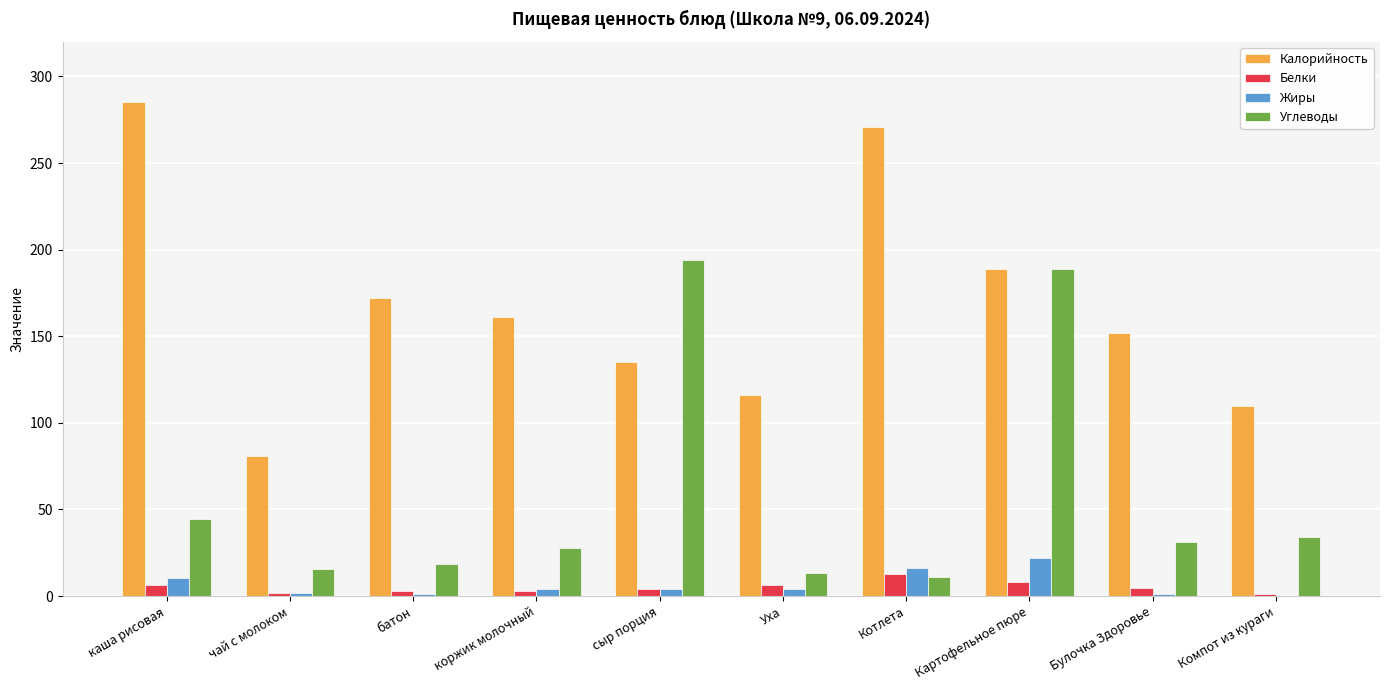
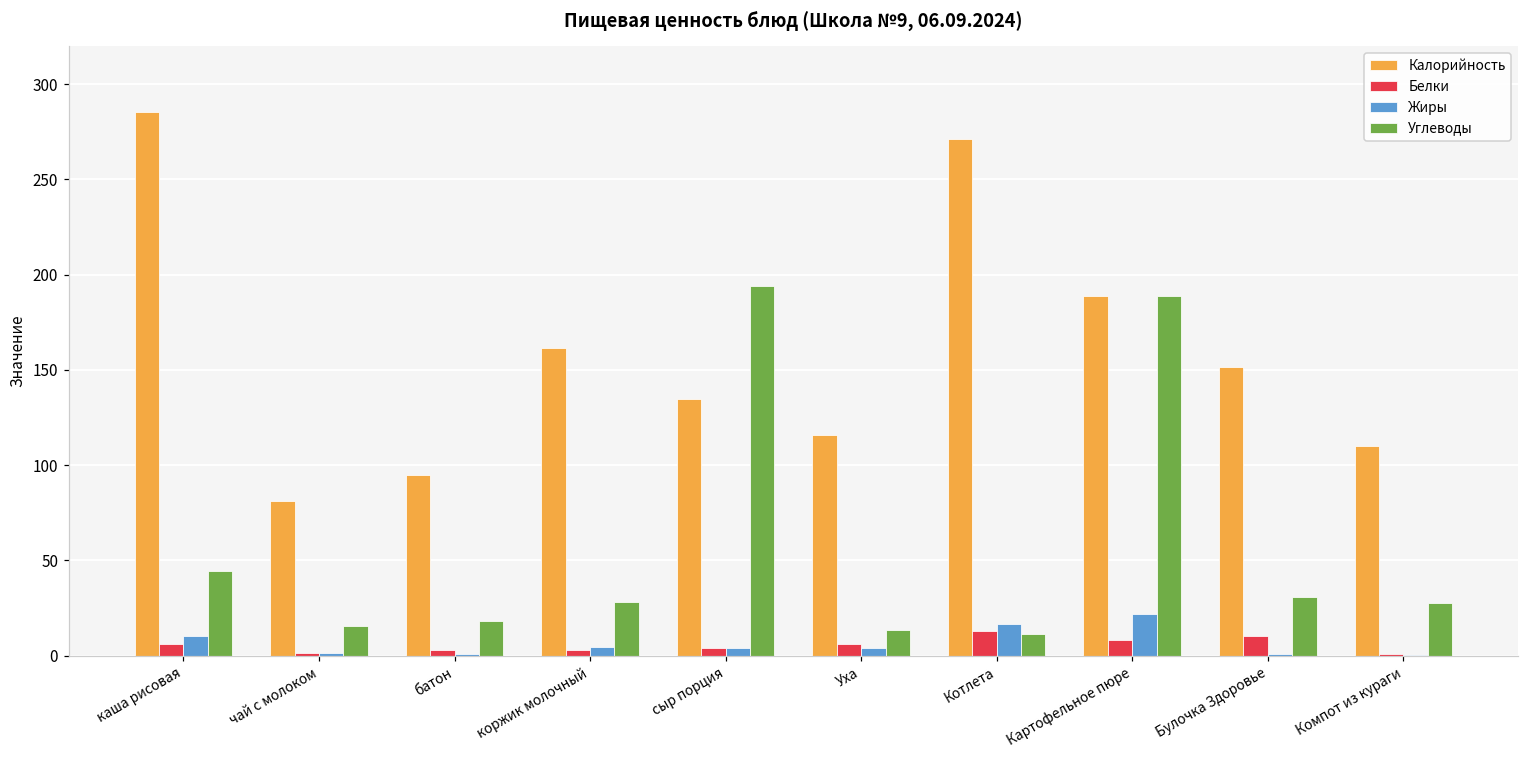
  {
    "Калорийность": {
      "каша рисовая": 285,
      "чай с молоком": 81,
-     "батон": 172,
+     "батон": 95,
      "коржик молочный": 161,
      "сыр порция": 135,
      "Уха": 116,
      "Котлета": 271,
      "Картофельное пюре": 189,
      "Булочка Здоровье": 152,
      "Компот из кураги": 110
    },
    "Белки": {
      "каша рисовая": 6,
      "чай с молоком": 2,
      "батон": 3,
      "коржик молочный": 3,
      "сыр порция": 4,
      "Уха": 6,
      "Котлета": 13,
      "Картофельное пюре": 8,
-     "Булочка Здоровье": 5
+     "Булочка Здоровье": 10
    },
    "Жиры": {
      "каша рисовая": 10,
      "чай с молоком": 2,
      "коржик молочный": 4,
      "сыр порция": 4,
      "Уха": 4,
      "Котлета": 16,
      "Картофельное пюре": 22
    },
    "Углеводы": {
      "каша рисовая": 44,
      "чай с молоком": 16,
      "батон": 18,
      "коржик молочный": 28,
      "сыр порция": 194,
      "Уха": 13,
      "Котлета": 11,
      "Картофельное пюре": 189,
      "Булочка Здоровье": 31,
-     "Компот из кураги": 34
+     "Компот из кураги": 28
    }
  }
